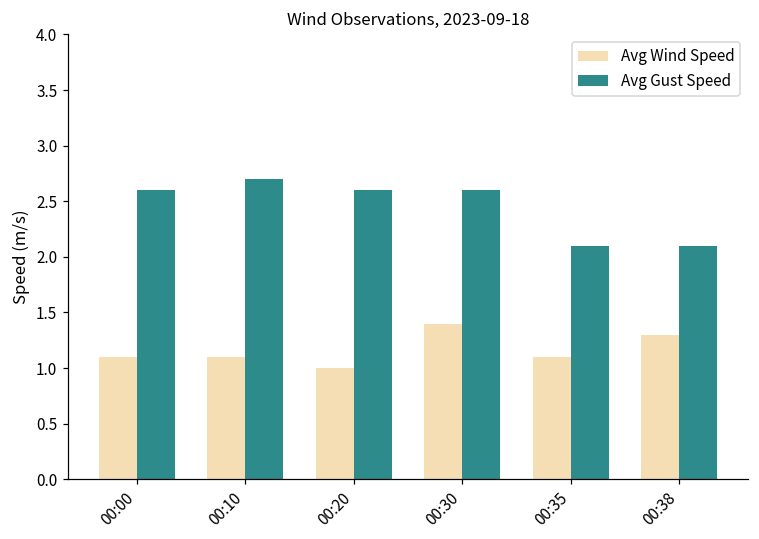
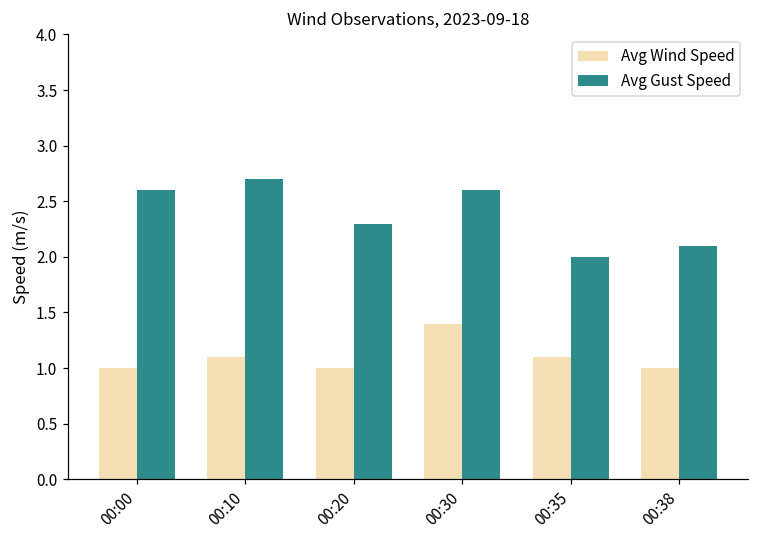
  {
    "Avg Wind Speed": {
-     "00:00": 1.1,
+     "00:00": 1.0,
      "00:10": 1.1,
      "00:20": 1.0,
      "00:30": 1.4,
      "00:35": 1.1,
-     "00:38": 1.3
+     "00:38": 1.0
    },
    "Avg Gust Speed": {
      "00:00": 2.6,
      "00:10": 2.7,
-     "00:20": 2.6,
+     "00:20": 2.3,
      "00:30": 2.6,
-     "00:35": 2.1,
+     "00:35": 2.0,
      "00:38": 2.1
    }
  }
